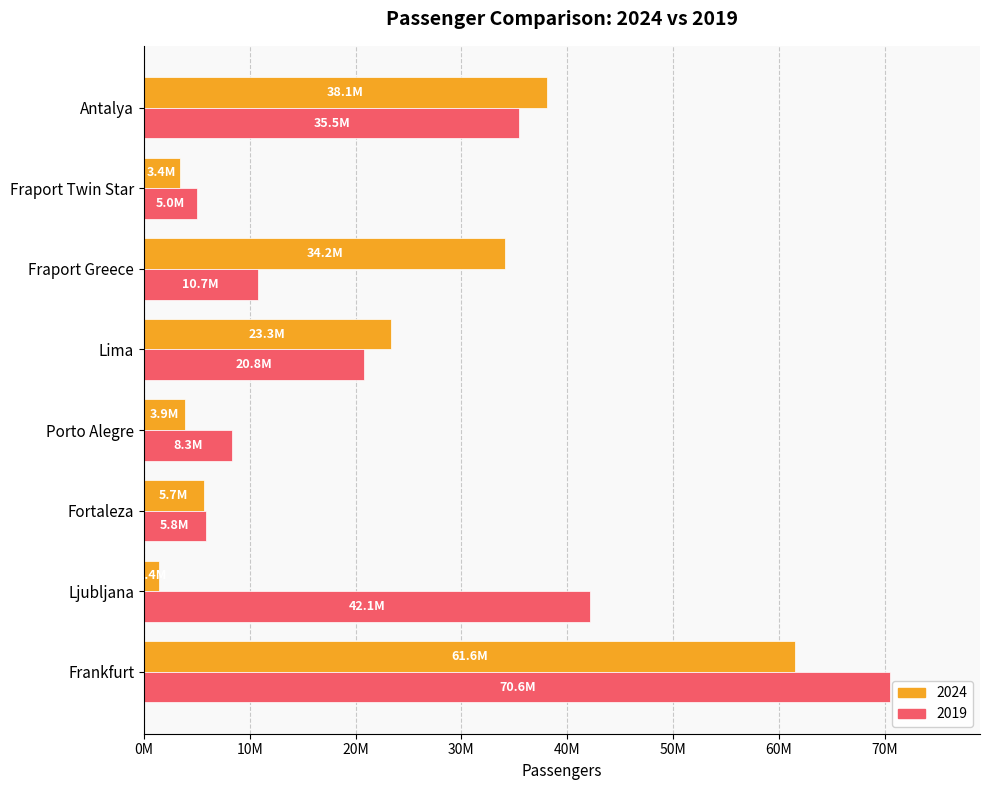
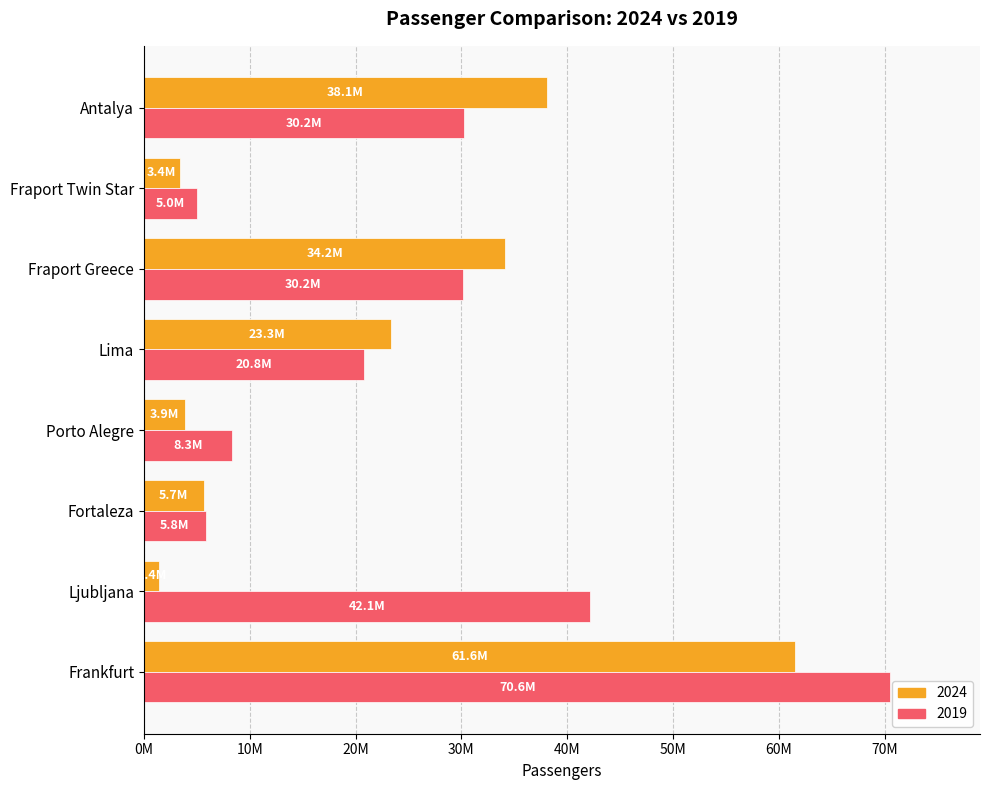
  {
    "2024": {
      "Antalya": "38.1M",
      "Fraport Twin Star": "3.4M",
      "Fraport Greece": "34.2M",
      "Lima": "23.3M",
      "Porto Alegre": "3.9M",
      "Fortaleza": "5.7M",
      "Frankfurt": "61.6M"
    },
    "2019": {
-     "Antalya": "35.5M",
+     "Antalya": "30.2M",
      "Fraport Twin Star": "5.0M",
-     "Fraport Greece": "10.7M",
+     "Fraport Greece": "30.2M",
      "Lima": "20.8M",
      "Porto Alegre": "8.3M",
      "Fortaleza": "5.8M",
      "Ljubljana": "42.1M",
      "Frankfurt": "70.6M"
    }
  }
